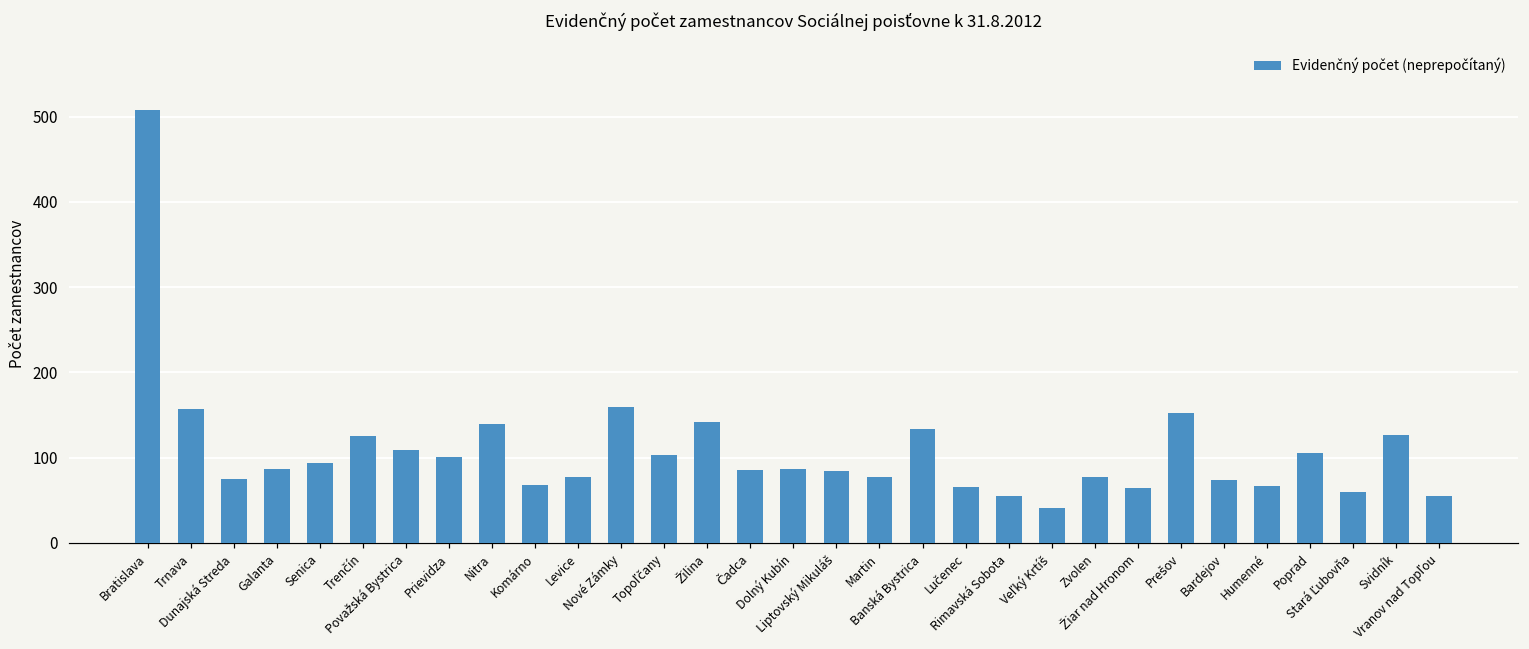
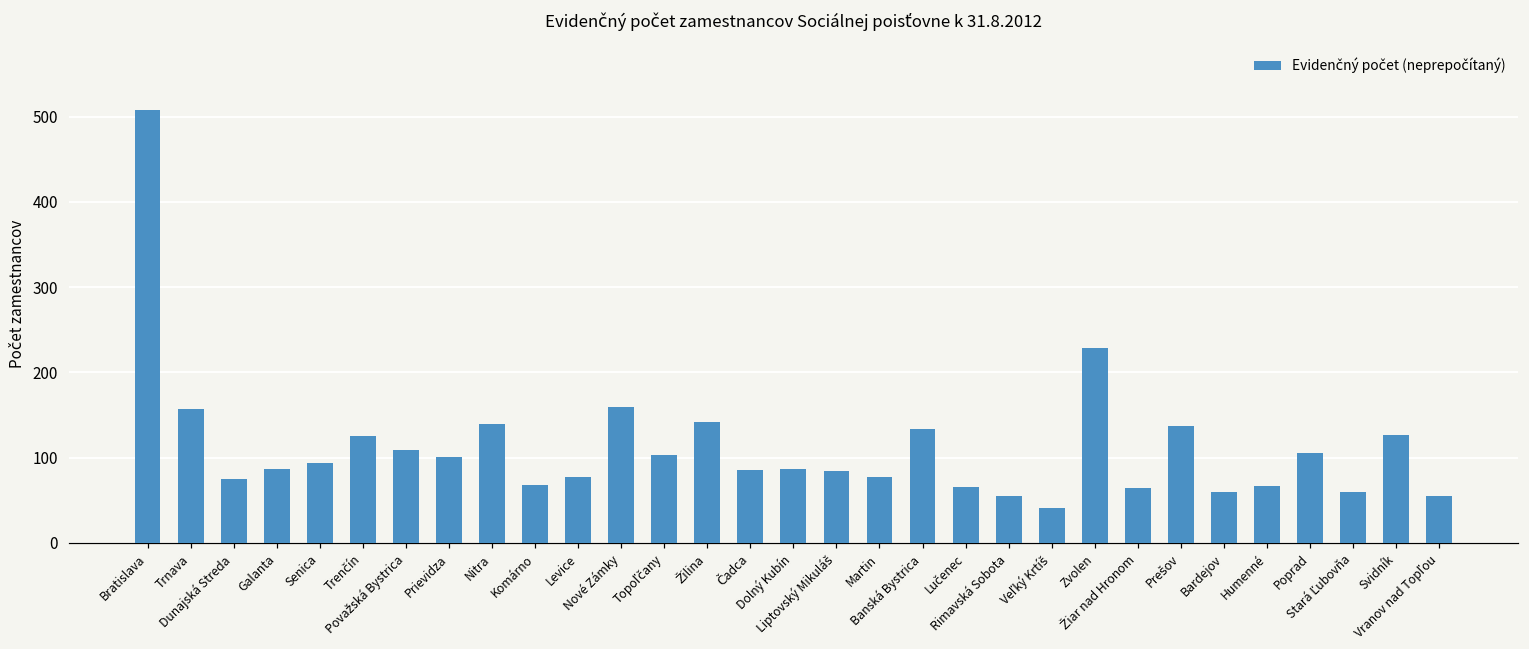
  {
    "Bratislava": 510,
    "Trnava": 160,
    "Dunajská Streda": 80,
    "Galanta": 90,
    "Senica": 90,
    "Trenčín": 130,
    "Považská Bystrica": 110,
    "Prievidza": 100,
    "Nitra": 140,
    "Komárno": 70,
    "Levice": 80,
    "Nové Zámky": 160,
    "Topoľčany": 100,
    "Žilina": 140,
    "Čadca": 90,
    "Dolný Kubín": 90,
    "Liptovský Mikuláš": 80,
    "Martin": 80,
    "Banská Bystrica": 130,
    "Lučenec": 70,
    "Rimavská Sobota": 60,
    "Veľký Krtíš": 40,
-   "Zvolen": 80,
+   "Zvolen": 230,
    "Žiar nad Hronom": 60,
-   "Prešov": 150,
-   "Bardejov": 70,
+   "Prešov": 140,
+   "Bardejov": 60,
    "Humenné": 70,
    "Poprad": 110,
    "Stará Ľubovňa": 60,
    "Svidník": 130,
    "Vranov nad Topľou": 60
  }
